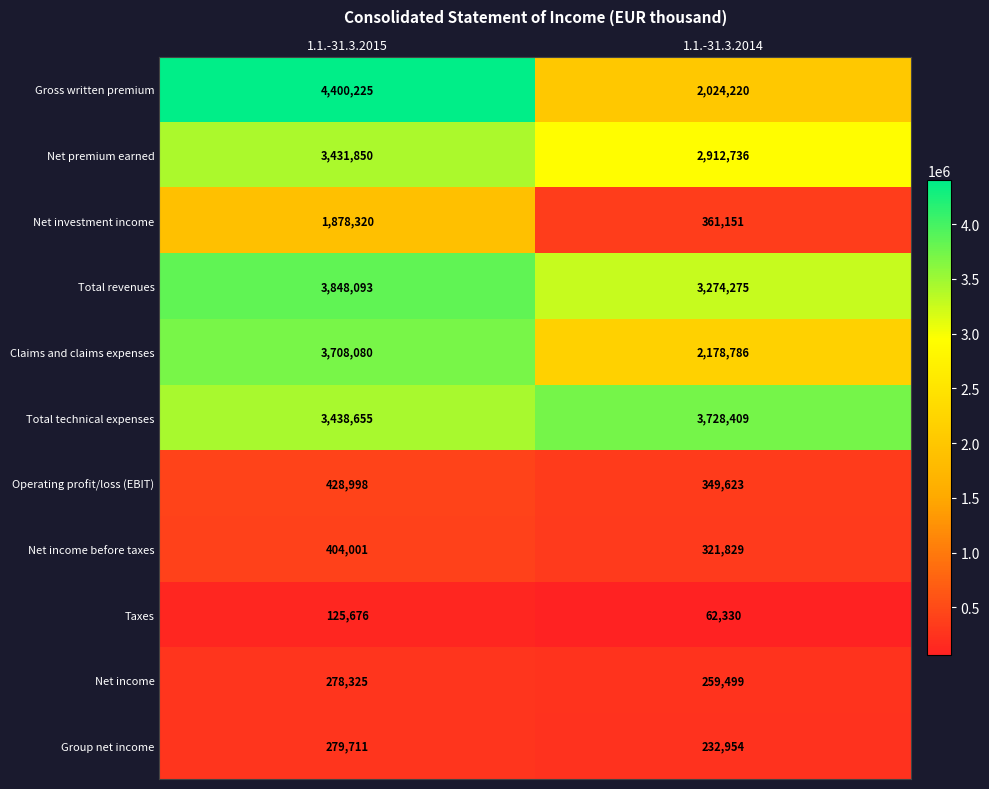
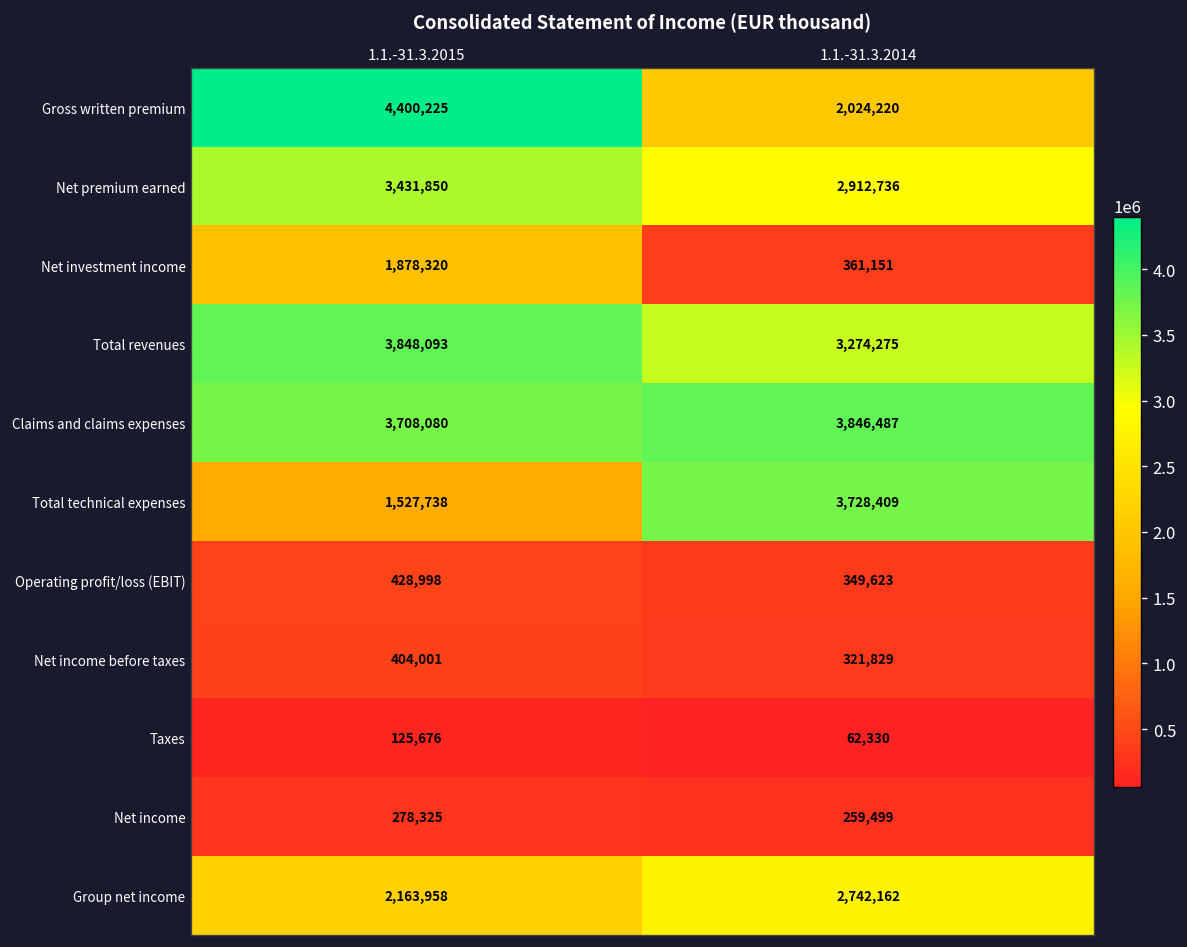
  {
    "Gross written premium": {
      "1.1.-31.3.2015": "4,400,225",
      "1.1.-31.3.2014": "2,024,220"
    },
    "Net premium earned": {
      "1.1.-31.3.2015": "3,431,850",
      "1.1.-31.3.2014": "2,912,736"
    },
    "Net investment income": {
      "1.1.-31.3.2015": "1,878,320",
      "1.1.-31.3.2014": "361,151"
    },
    "Total revenues": {
      "1.1.-31.3.2015": "3,848,093",
      "1.1.-31.3.2014": "3,274,275"
    },
    "Claims and claims expenses": {
      "1.1.-31.3.2015": "3,708,080",
-     "1.1.-31.3.2014": "2,178,786"
+     "1.1.-31.3.2014": "3,846,487"
    },
    "Total technical expenses": {
-     "1.1.-31.3.2015": "3,438,655",
+     "1.1.-31.3.2015": "1,527,738",
      "1.1.-31.3.2014": "3,728,409"
    },
    "Operating profit/loss (EBIT)": {
      "1.1.-31.3.2015": "428,998",
      "1.1.-31.3.2014": "349,623"
    },
    "Net income before taxes": {
      "1.1.-31.3.2015": "404,001",
      "1.1.-31.3.2014": "321,829"
    },
    "Taxes": {
      "1.1.-31.3.2015": "125,676",
      "1.1.-31.3.2014": "62,330"
    },
    "Net income": {
      "1.1.-31.3.2015": "278,325",
      "1.1.-31.3.2014": "259,499"
    },
    "Group net income": {
-     "1.1.-31.3.2015": "279,711",
-     "1.1.-31.3.2014": "232,954"
+     "1.1.-31.3.2015": "2,163,958",
+     "1.1.-31.3.2014": "2,742,162"
    }
  }
